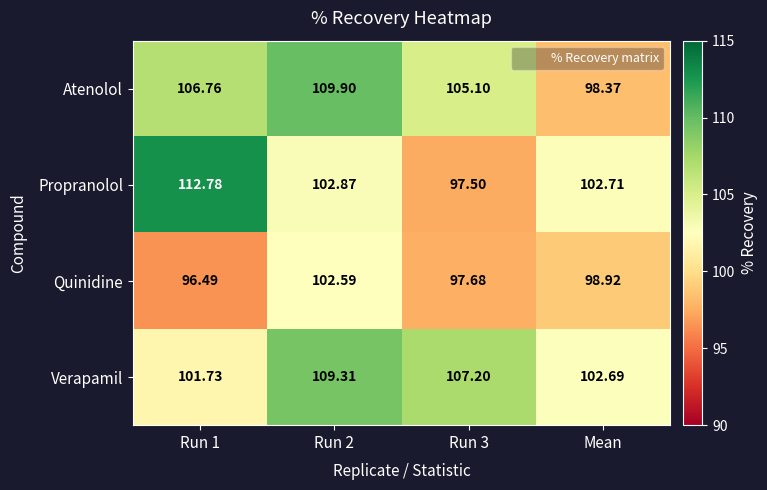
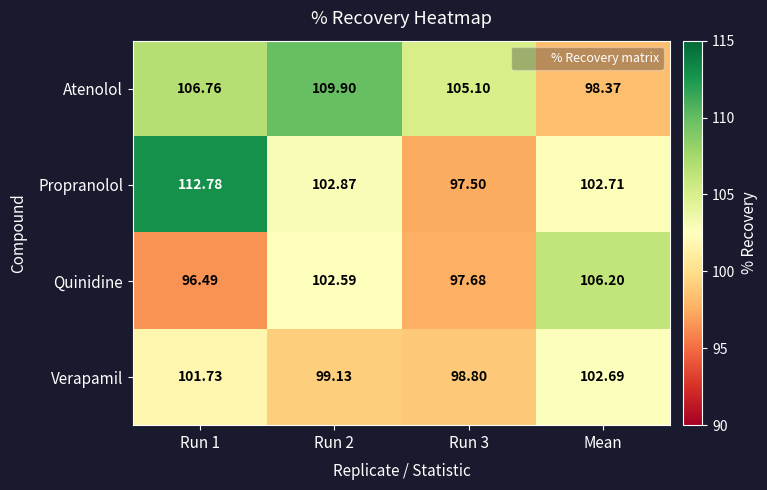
  {
    "Atenolol": {
      "Run 1": 106.76,
      "Run 2": 109.90,
      "Run 3": 105.10,
      "Mean": 98.37
    },
    "Propranolol": {
      "Run 1": 112.78,
      "Run 2": 102.87,
      "Run 3": 97.50,
      "Mean": 102.71
    },
    "Quinidine": {
      "Run 1": 96.49,
      "Run 2": 102.59,
      "Run 3": 97.68,
-     "Mean": 98.92
+     "Mean": 106.20
    },
    "Verapamil": {
      "Run 1": 101.73,
-     "Run 2": 109.31,
-     "Run 3": 107.20,
+     "Run 2": 99.13,
+     "Run 3": 98.80,
      "Mean": 102.69
    }
  }
